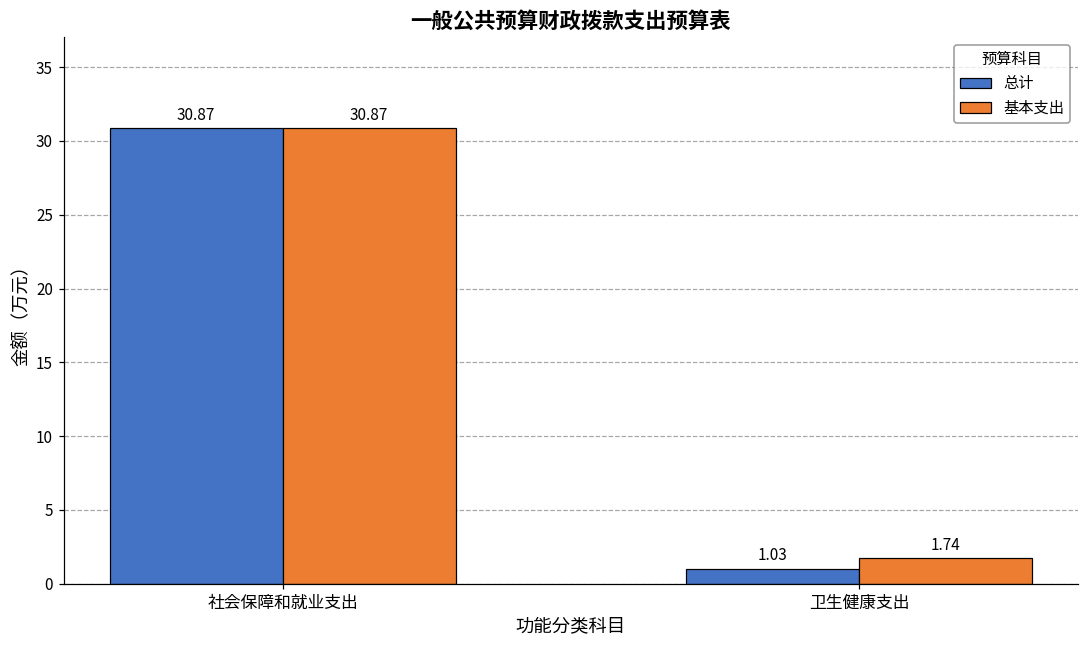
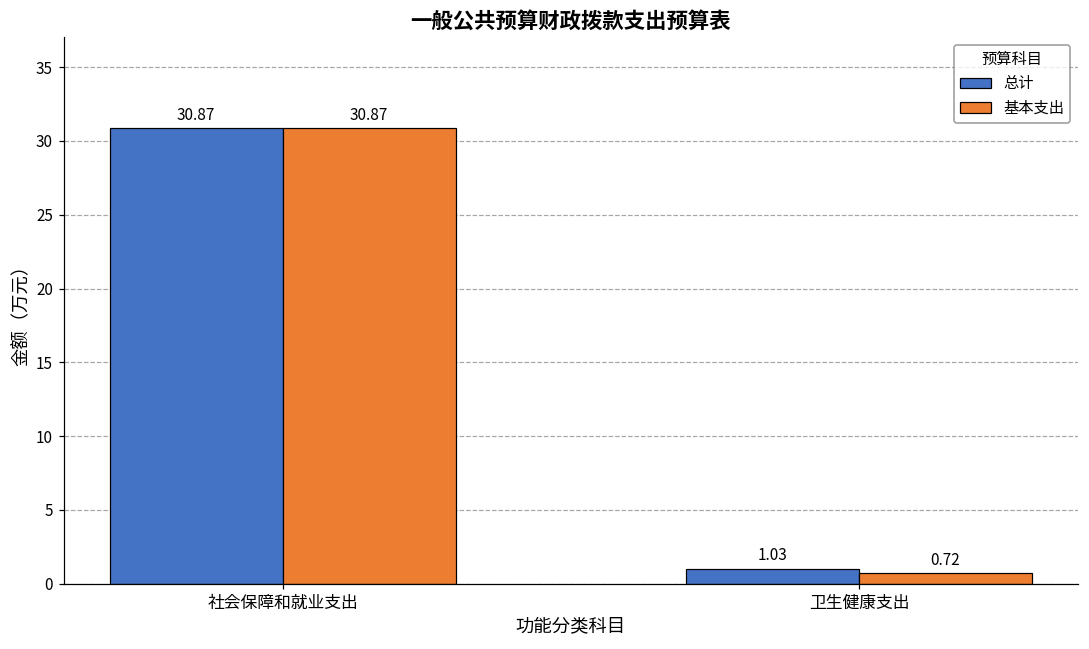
  {
    "总计": {
      "社会保障和就业支出": 30.87,
      "卫生健康支出": 1.03
    },
    "基本支出": {
      "社会保障和就业支出": 30.87,
-     "卫生健康支出": 1.74
+     "卫生健康支出": 0.72
    }
  }
